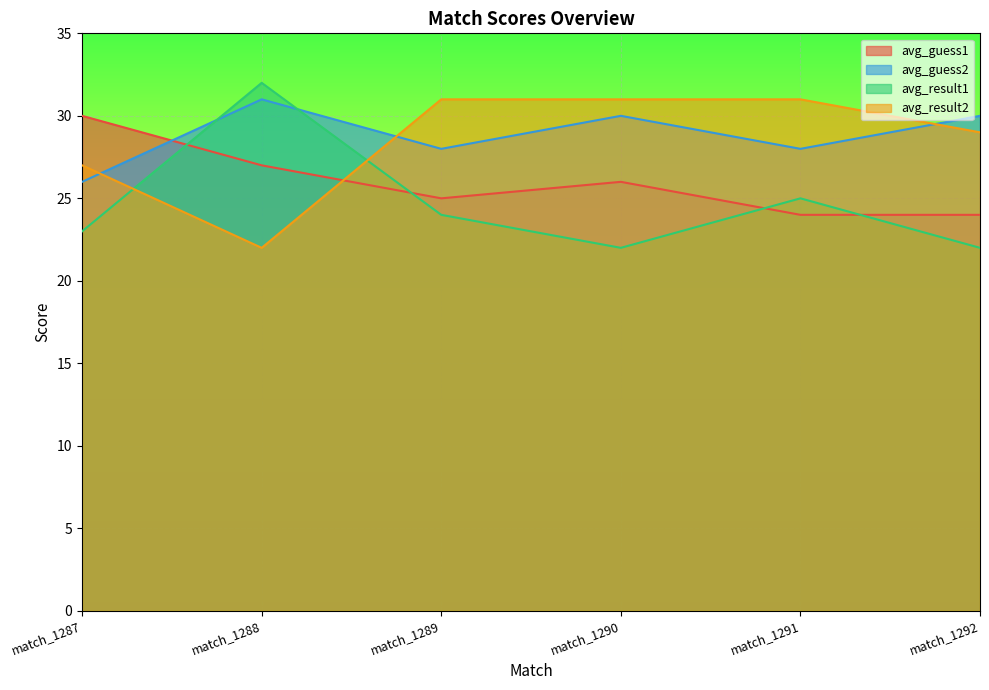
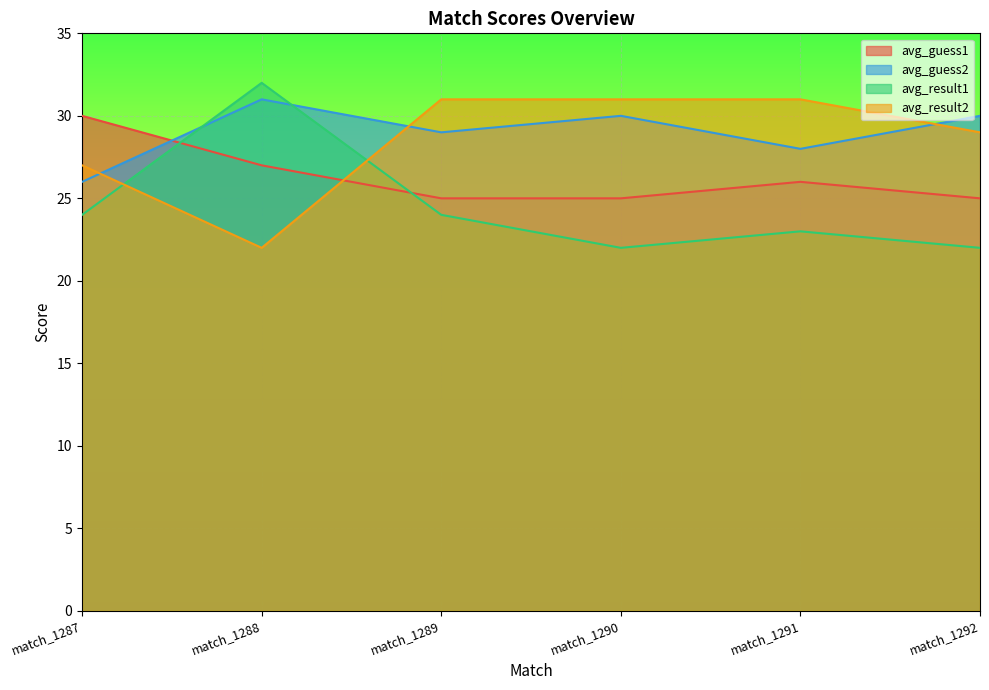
  {
    "avg_guess1": {
      "match_1287": 30,
      "match_1288": 27,
      "match_1289": 25,
-     "match_1290": 26,
-     "match_1291": 24,
-     "match_1292": 24
+     "match_1290": 25,
+     "match_1291": 26,
+     "match_1292": 25
    },
    "avg_guess2": {
      "match_1287": 26,
      "match_1288": 31,
-     "match_1289": 28,
+     "match_1289": 29,
      "match_1290": 30,
      "match_1291": 28,
      "match_1292": 30
    },
    "avg_result1": {
-     "match_1287": 23,
+     "match_1287": 24,
      "match_1288": 32,
      "match_1289": 24,
      "match_1290": 22,
-     "match_1291": 25,
+     "match_1291": 23,
      "match_1292": 22
    },
    "avg_result2": {
      "match_1287": 27,
      "match_1288": 22,
      "match_1289": 31,
      "match_1290": 31,
      "match_1291": 31,
      "match_1292": 29
    }
  }
